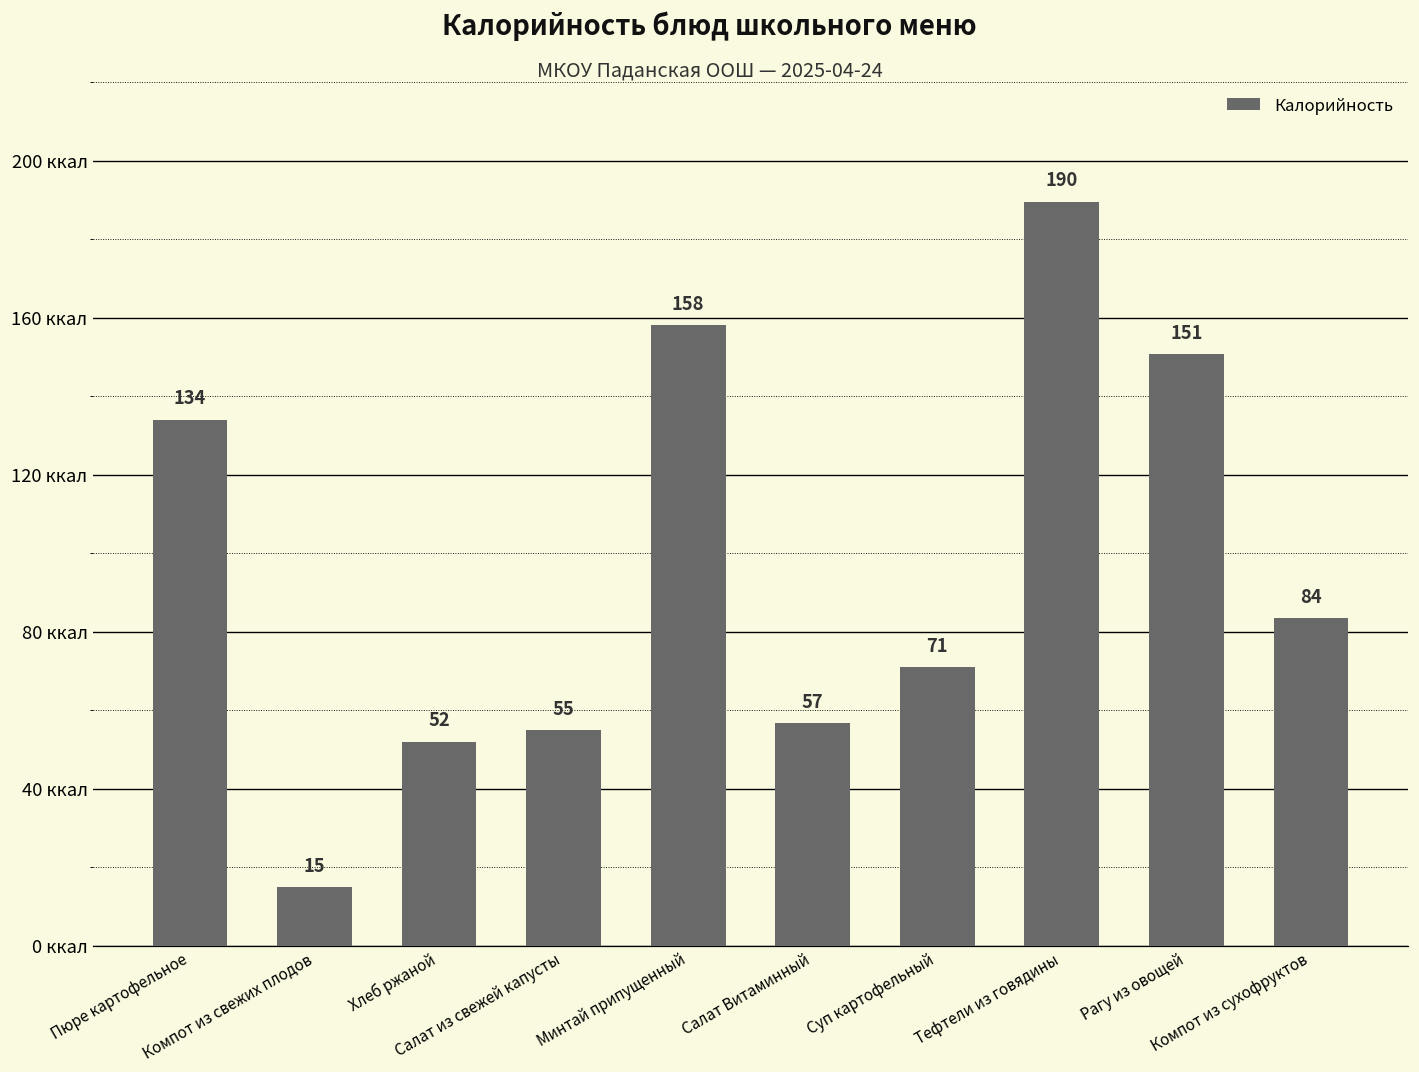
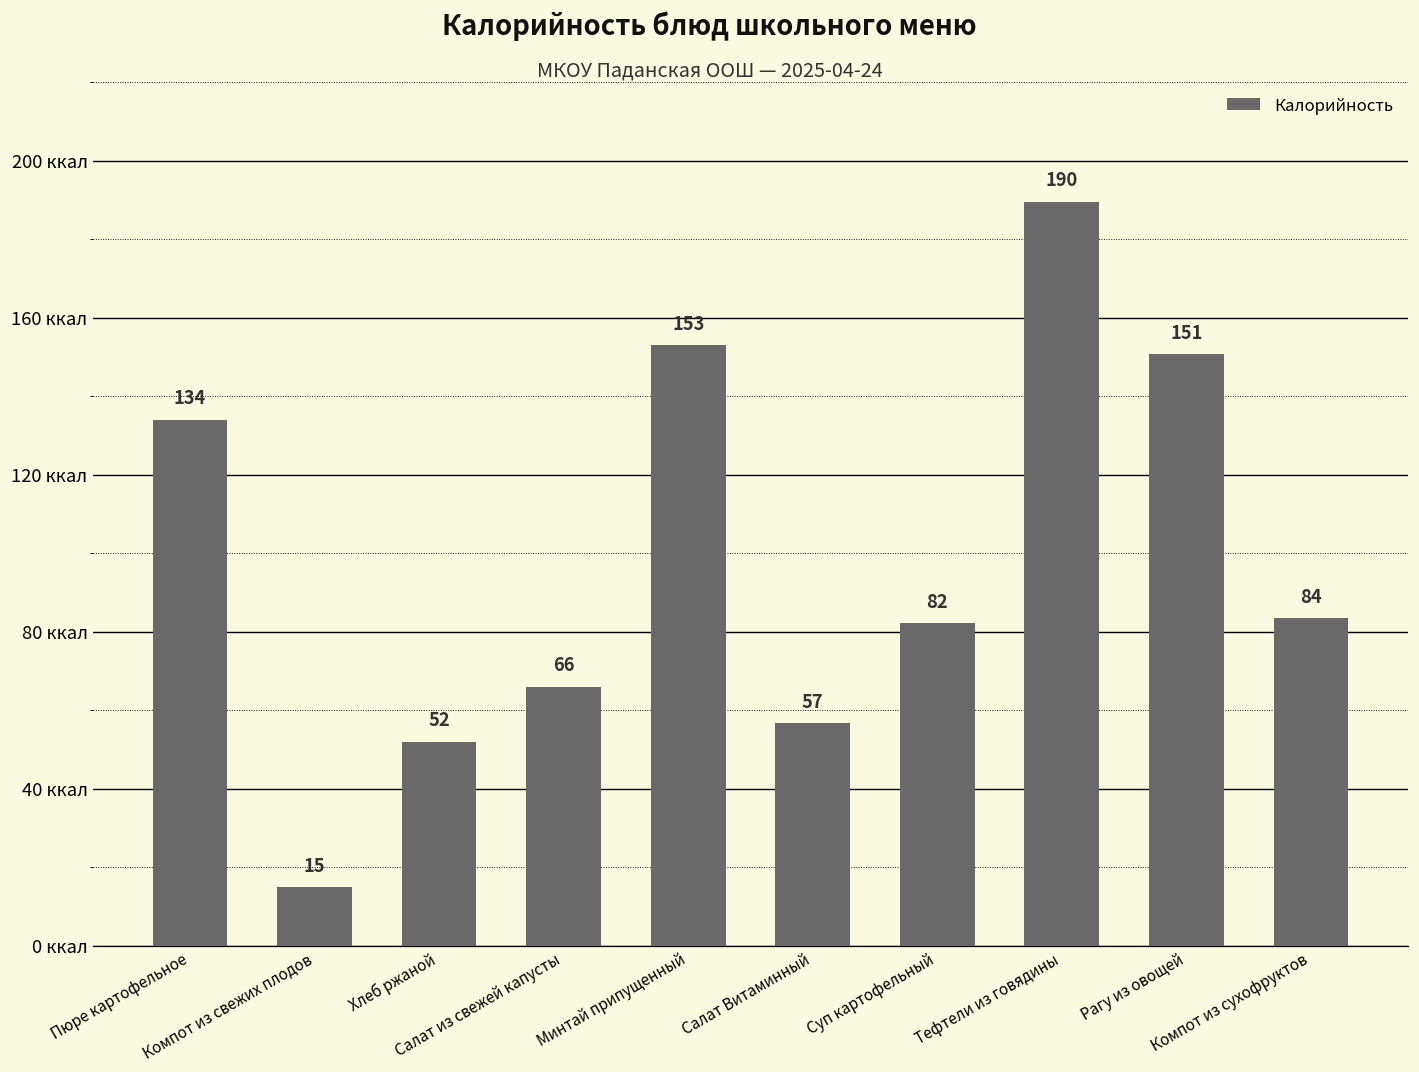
  {
    "Пюре картофельное": 134,
    "Компот из свежих плодов": 15,
    "Хлеб ржаной": 52,
-   "Салат из свежей капусты": 55,
-   "Минтай припущенный": 158,
+   "Салат из свежей капусты": 66,
+   "Минтай припущенный": 153,
    "Салат Витаминный": 57,
-   "Суп картофельный": 71,
+   "Суп картофельный": 82,
    "Тефтели из говядины": 190,
    "Рагу из овощей": 151,
    "Компот из сухофруктов": 84
  }
